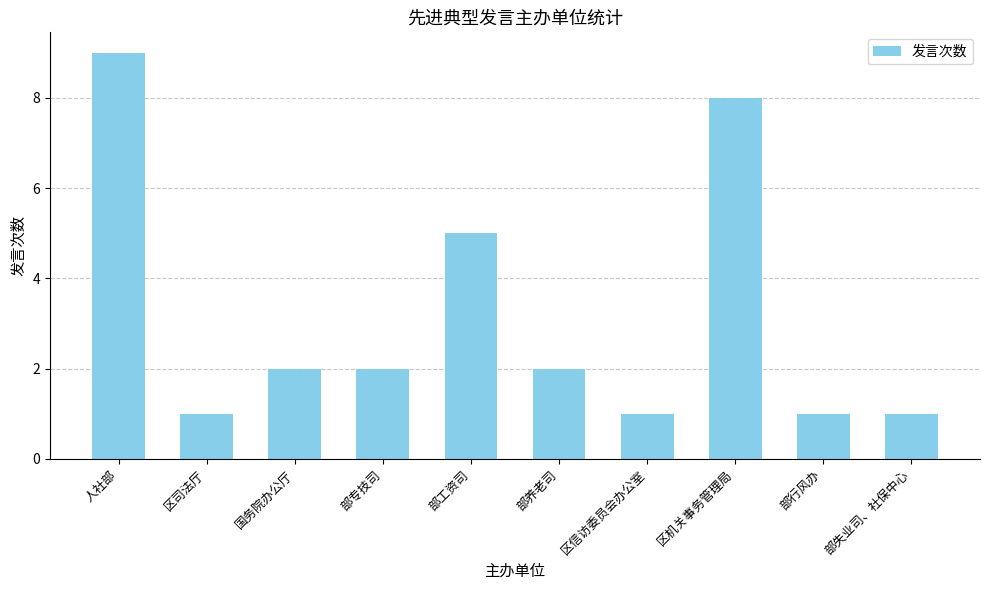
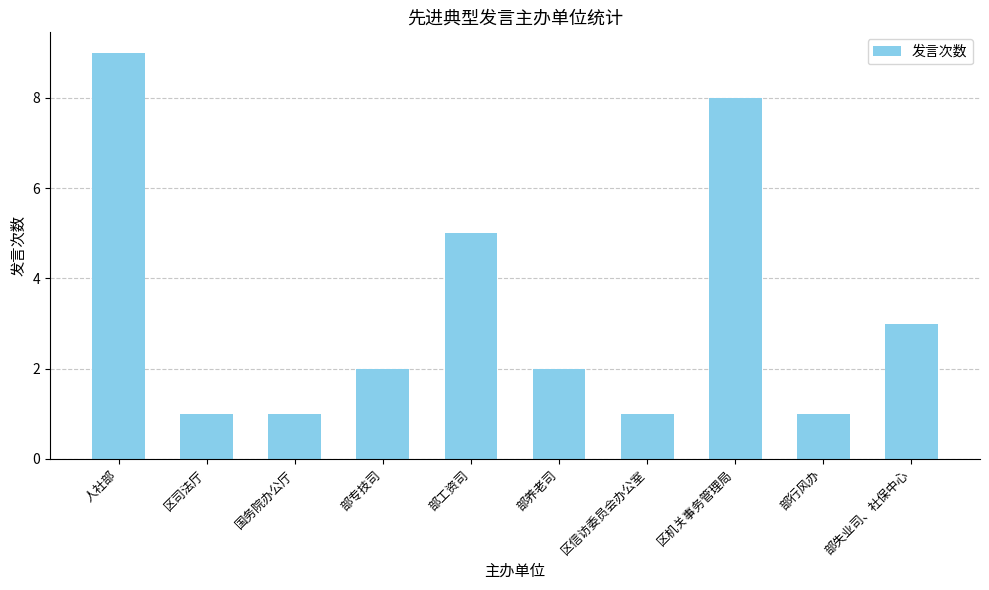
  {
    "人社部": 9,
    "区司法厅": 1,
-   "国务院办公厅": 2,
+   "国务院办公厅": 1,
    "部专技司": 2,
    "部工资司": 5,
    "部养老司": 2,
    "区信访委员会办公室": 1,
    "区机关事务管理局": 8,
    "部行风办": 1,
-   "部失业司、社保中心": 1
+   "部失业司、社保中心": 3
  }
